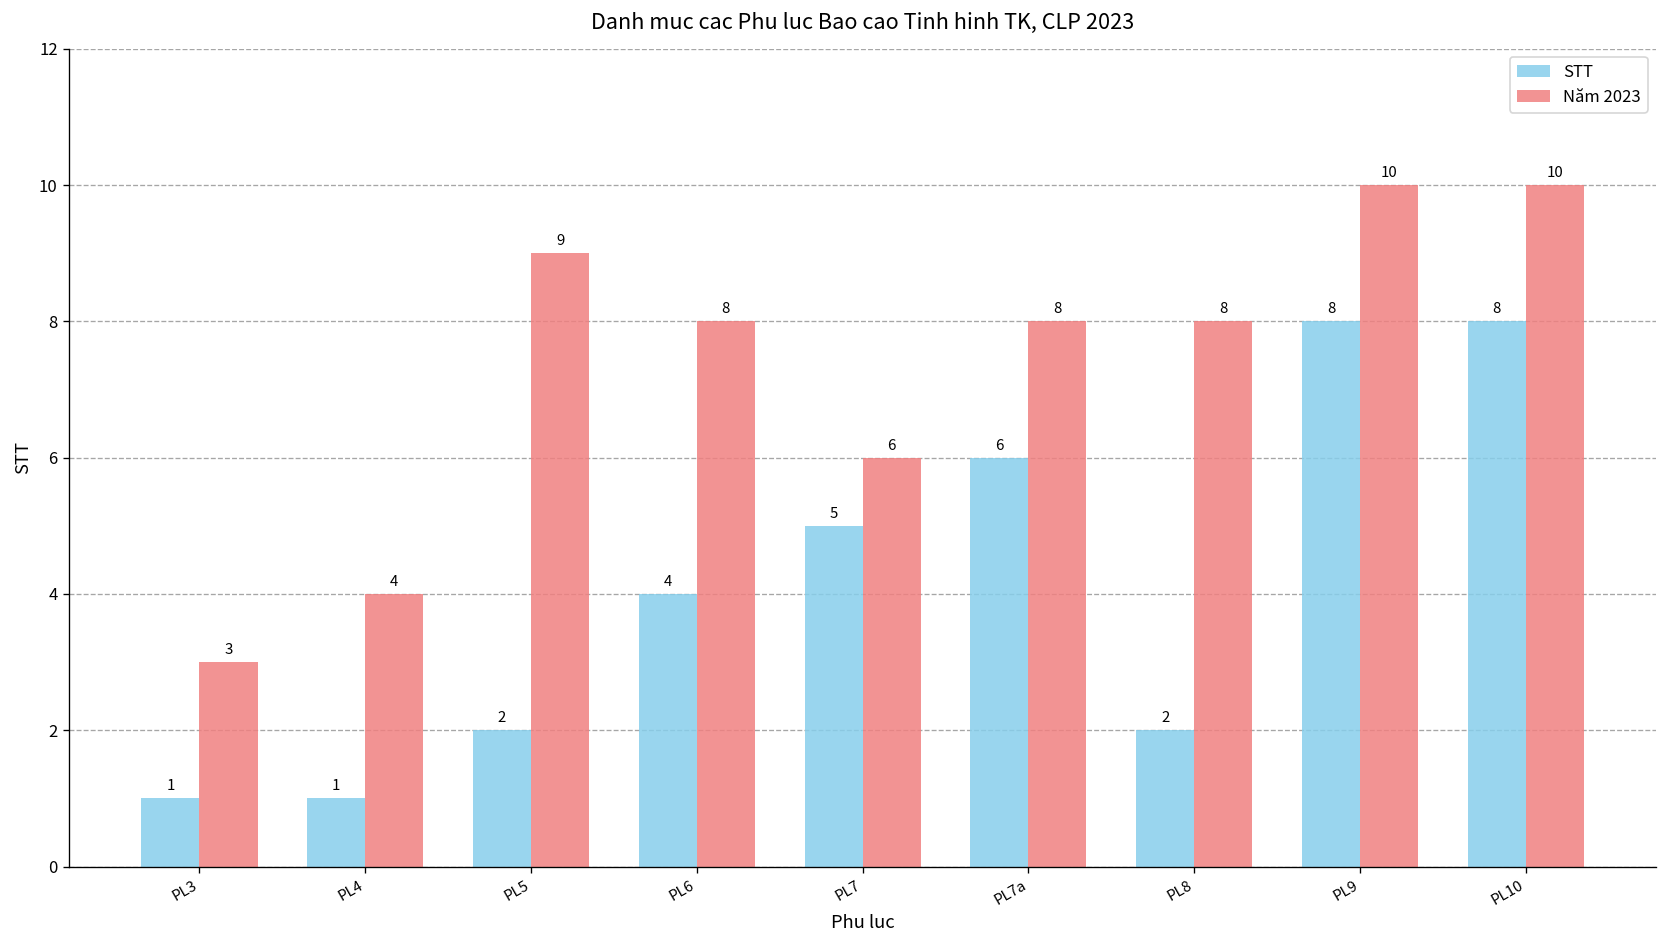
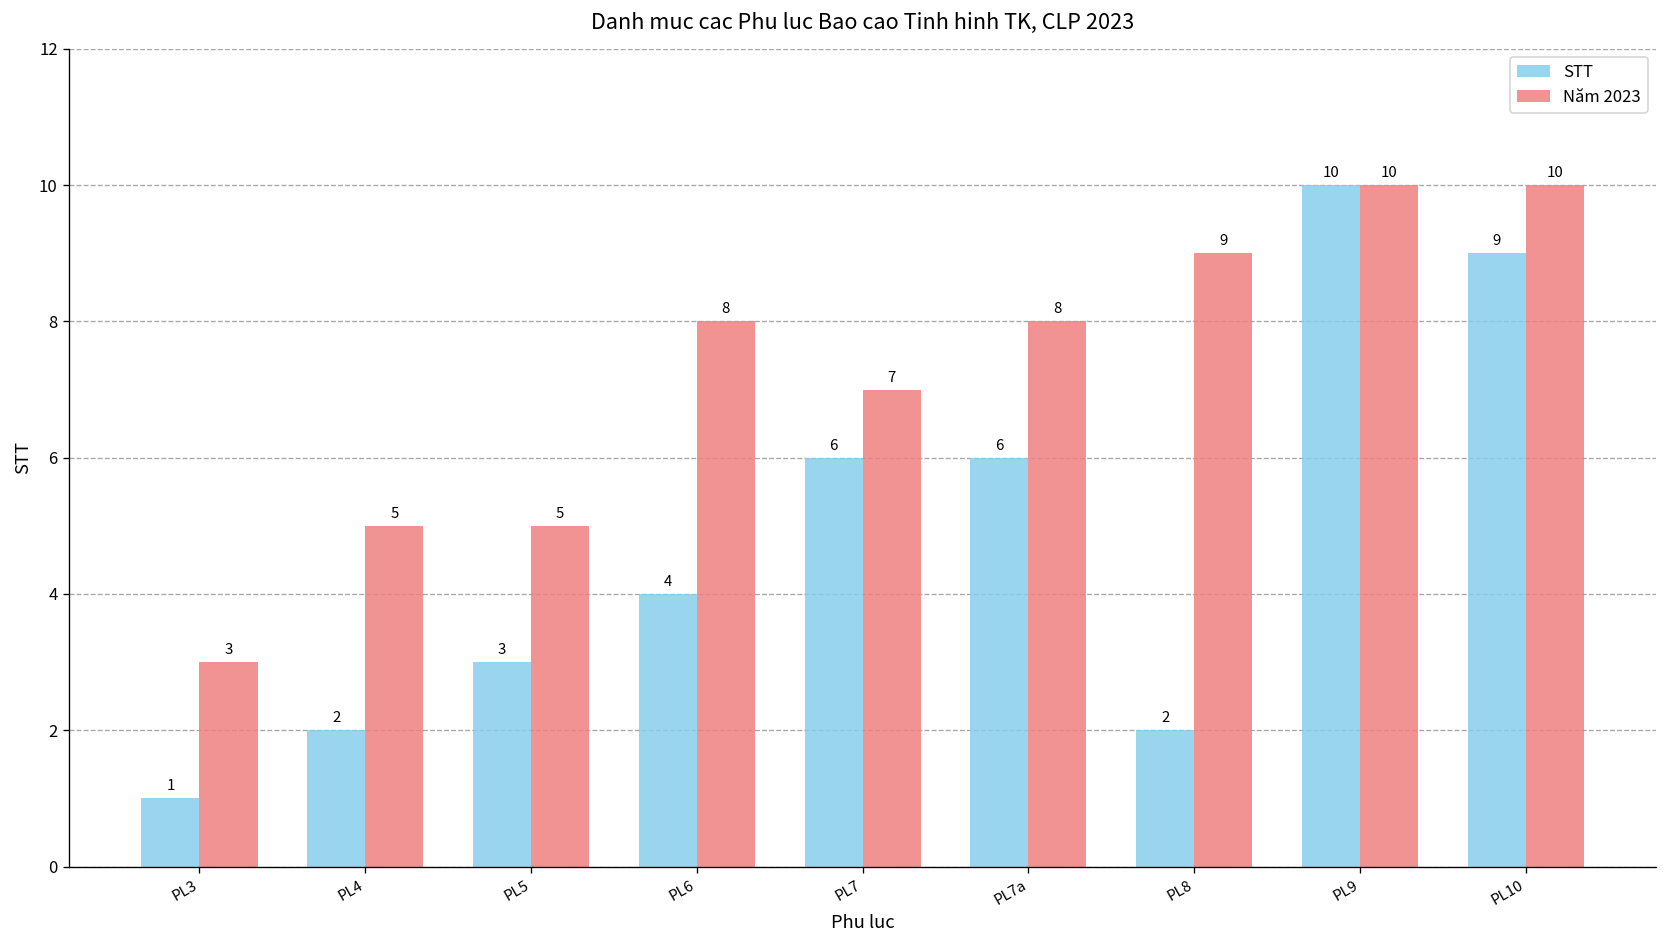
  {
    "STT": {
      "PL3": 1,
-     "PL4": 1,
-     "PL5": 2,
+     "PL4": 2,
+     "PL5": 3,
      "PL6": 4,
-     "PL7": 5,
+     "PL7": 6,
      "PL7a": 6,
      "PL8": 2,
-     "PL9": 8,
-     "PL10": 8
+     "PL9": 10,
+     "PL10": 9
    },
    "Năm 2023": {
      "PL3": 3,
-     "PL4": 4,
-     "PL5": 9,
+     "PL4": 5,
+     "PL5": 5,
      "PL6": 8,
-     "PL7": 6,
+     "PL7": 7,
      "PL7a": 8,
-     "PL8": 8,
+     "PL8": 9,
      "PL9": 10,
      "PL10": 10
    }
  }
